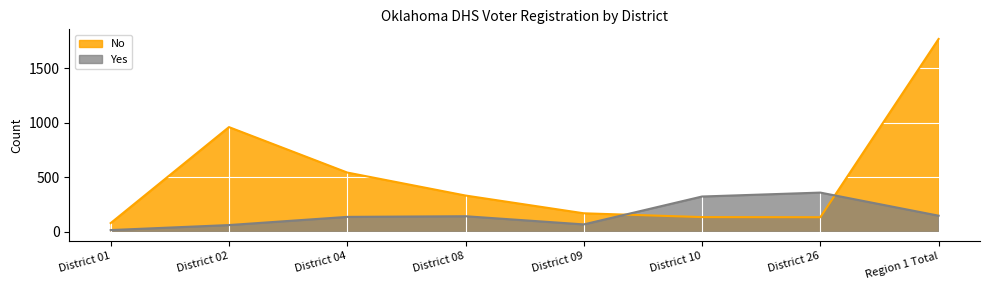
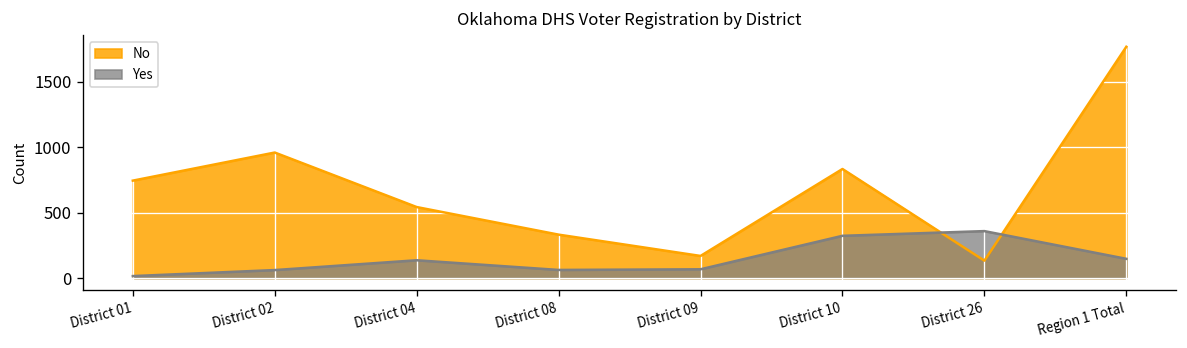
  {
    "No": {
-     "District 01": 80,
+     "District 01": 750,
      "District 02": 960,
      "District 04": 540,
      "District 08": 330,
      "District 09": 170,
-     "District 10": 130,
+     "District 10": 830,
      "District 26": 130,
      "Region 1 Total": 1770
    },
    "Yes": {
      "District 01": 20,
      "District 02": 60,
      "District 04": 140,
-     "District 08": 140,
+     "District 08": 60,
      "District 09": 70,
      "District 10": 320,
      "District 26": 360,
      "Region 1 Total": 150
    }
  }
